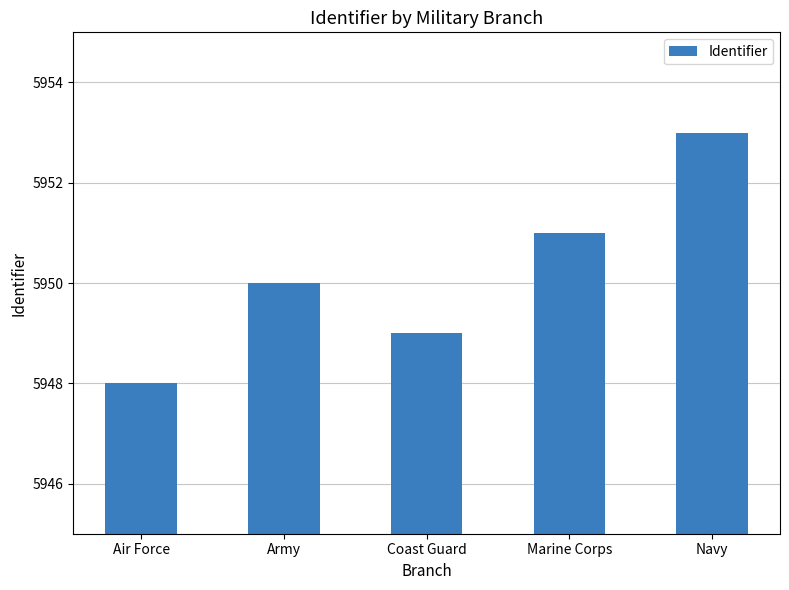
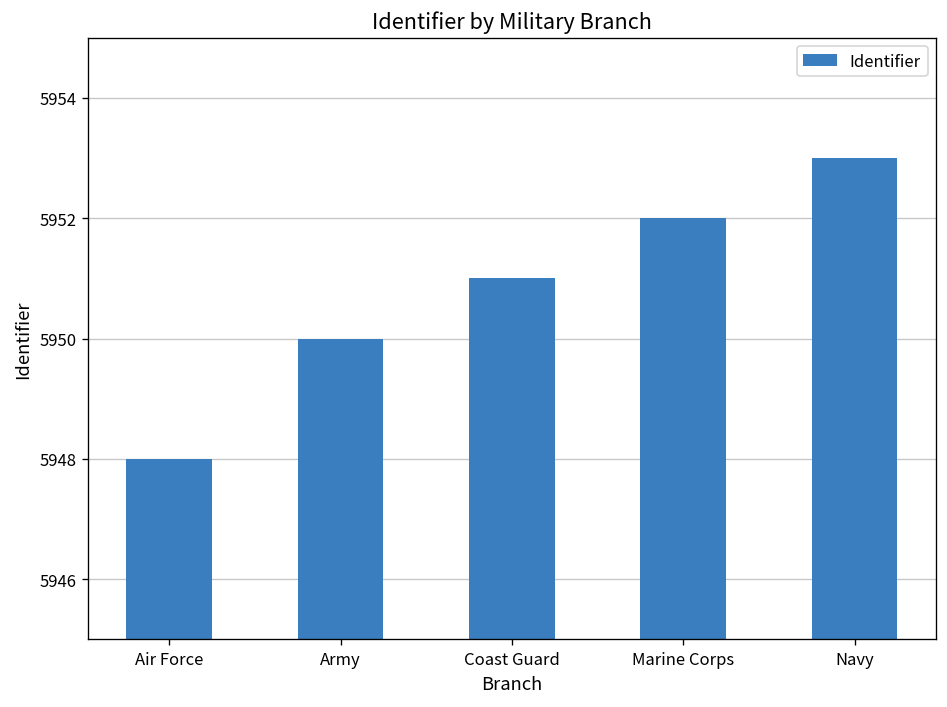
  {
    "Air Force": 5948,
    "Army": 5950,
-   "Coast Guard": 5949,
-   "Marine Corps": 5951,
+   "Coast Guard": 5951,
+   "Marine Corps": 5952,
    "Navy": 5953
  }
